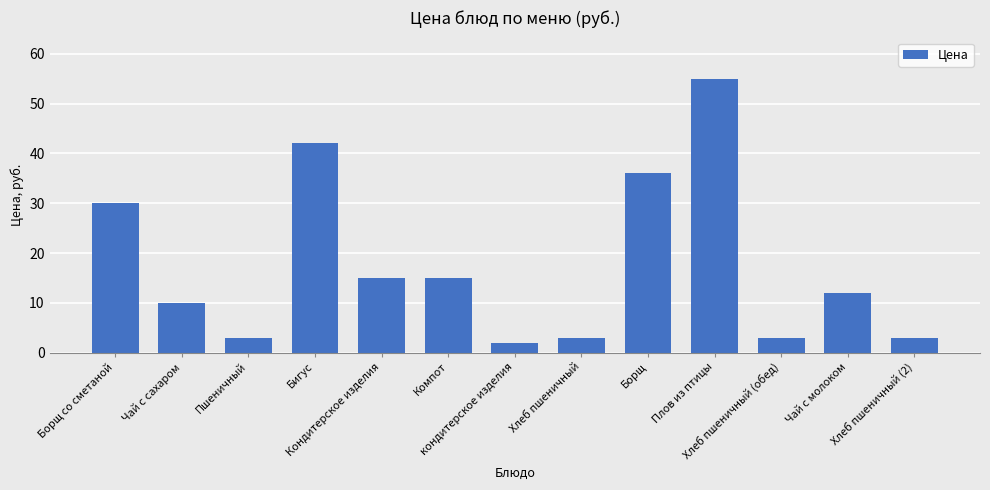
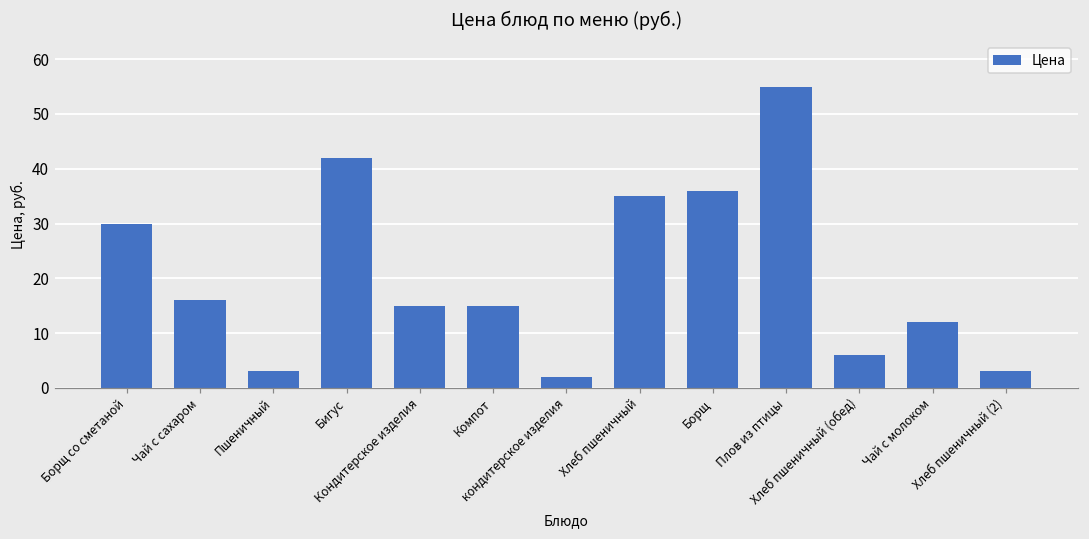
  {
    "Борщ со сметаной": 30,
-   "Чай с сахаром": 10,
+   "Чай с сахаром": 16,
    "Пшеничный": 3,
    "Бигус": 42,
    "Кондитерское изделия": 15,
    "Компот": 15,
    "кондитерское изделия": 2,
-   "Хлеб пшеничный": 3,
+   "Хлеб пшеничный": 35,
    "Борщ": 36,
    "Плов из птицы": 55,
-   "Хлеб пшеничный (обед)": 3,
+   "Хлеб пшеничный (обед)": 6,
    "Чай с молоком": 12,
    "Хлеб пшеничный (2)": 3
  }
